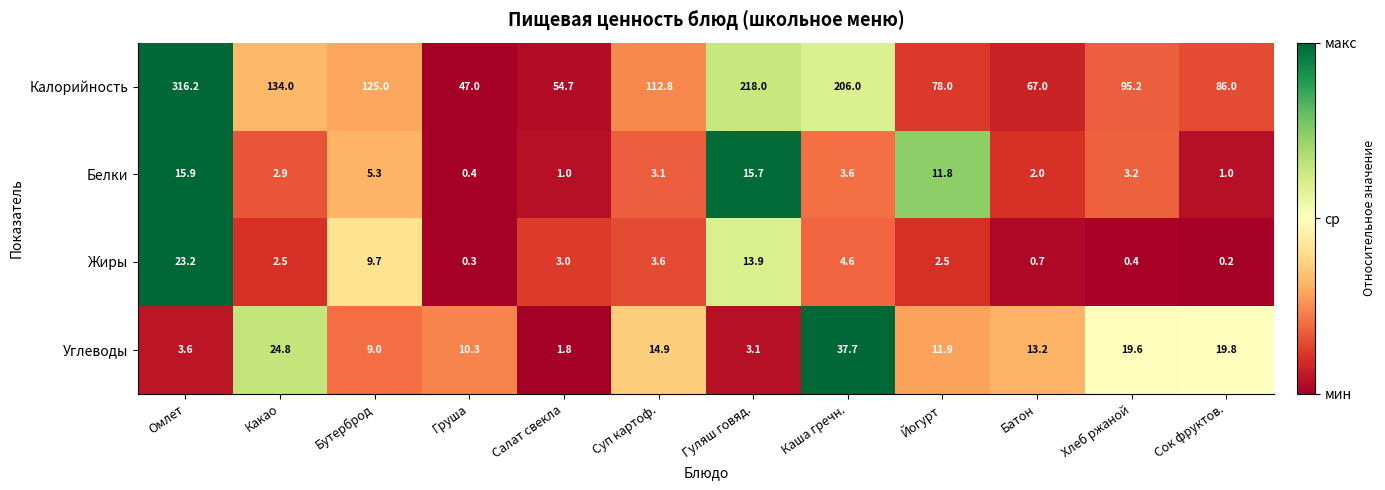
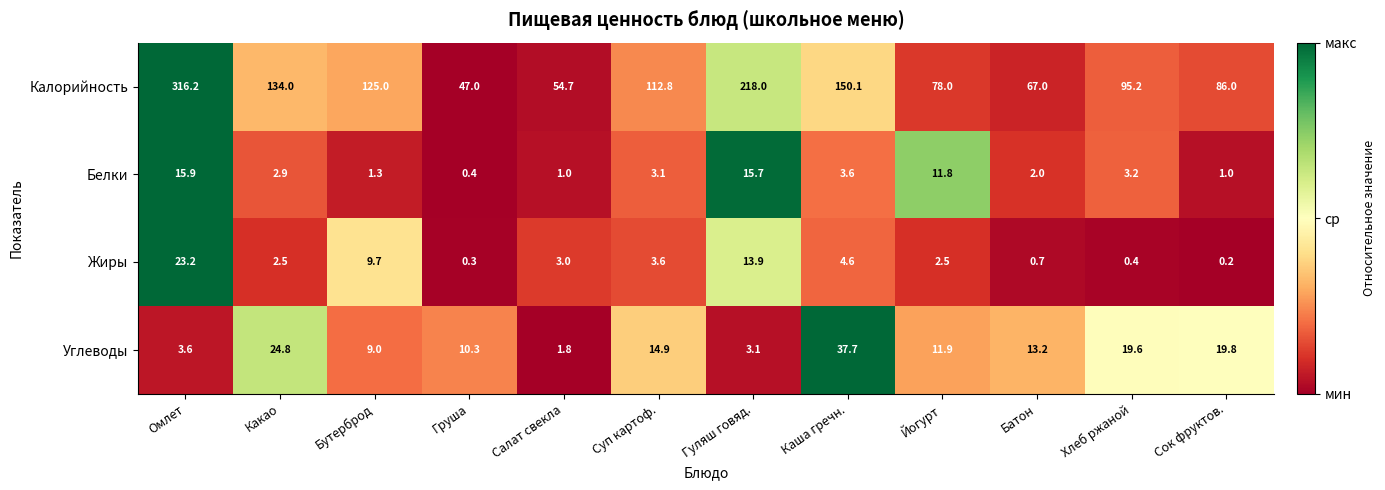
  {
    "Калорийность": {
      "Омлет": 316.2,
      "Какао": 134.0,
      "Бутерброд": 125.0,
      "Груша": 47.0,
      "Салат свекла": 54.7,
      "Суп картоф.": 112.8,
      "Гуляш говяд.": 218.0,
-     "Каша гречн.": 206.0,
+     "Каша гречн.": 150.1,
      "Йогурт": 78.0,
      "Батон": 67.0,
      "Хлеб ржаной": 95.2,
      "Сок фруктов.": 86.0
    },
    "Белки": {
      "Омлет": 15.9,
      "Какао": 2.9,
-     "Бутерброд": 5.3,
+     "Бутерброд": 1.3,
      "Груша": 0.4,
      "Салат свекла": 1.0,
      "Суп картоф.": 3.1,
      "Гуляш говяд.": 15.7,
      "Каша гречн.": 3.6,
      "Йогурт": 11.8,
      "Батон": 2.0,
      "Хлеб ржаной": 3.2,
      "Сок фруктов.": 1.0
    },
    "Жиры": {
      "Омлет": 23.2,
      "Какао": 2.5,
      "Бутерброд": 9.7,
      "Груша": 0.3,
      "Салат свекла": 3.0,
      "Суп картоф.": 3.6,
      "Гуляш говяд.": 13.9,
      "Каша гречн.": 4.6,
      "Йогурт": 2.5,
      "Батон": 0.7,
      "Хлеб ржаной": 0.4,
      "Сок фруктов.": 0.2
    },
    "Углеводы": {
      "Омлет": 3.6,
      "Какао": 24.8,
      "Бутерброд": 9.0,
      "Груша": 10.3,
      "Салат свекла": 1.8,
      "Суп картоф.": 14.9,
      "Гуляш говяд.": 3.1,
      "Каша гречн.": 37.7,
      "Йогурт": 11.9,
      "Батон": 13.2,
      "Хлеб ржаной": 19.6,
      "Сок фруктов.": 19.8
    }
  }
